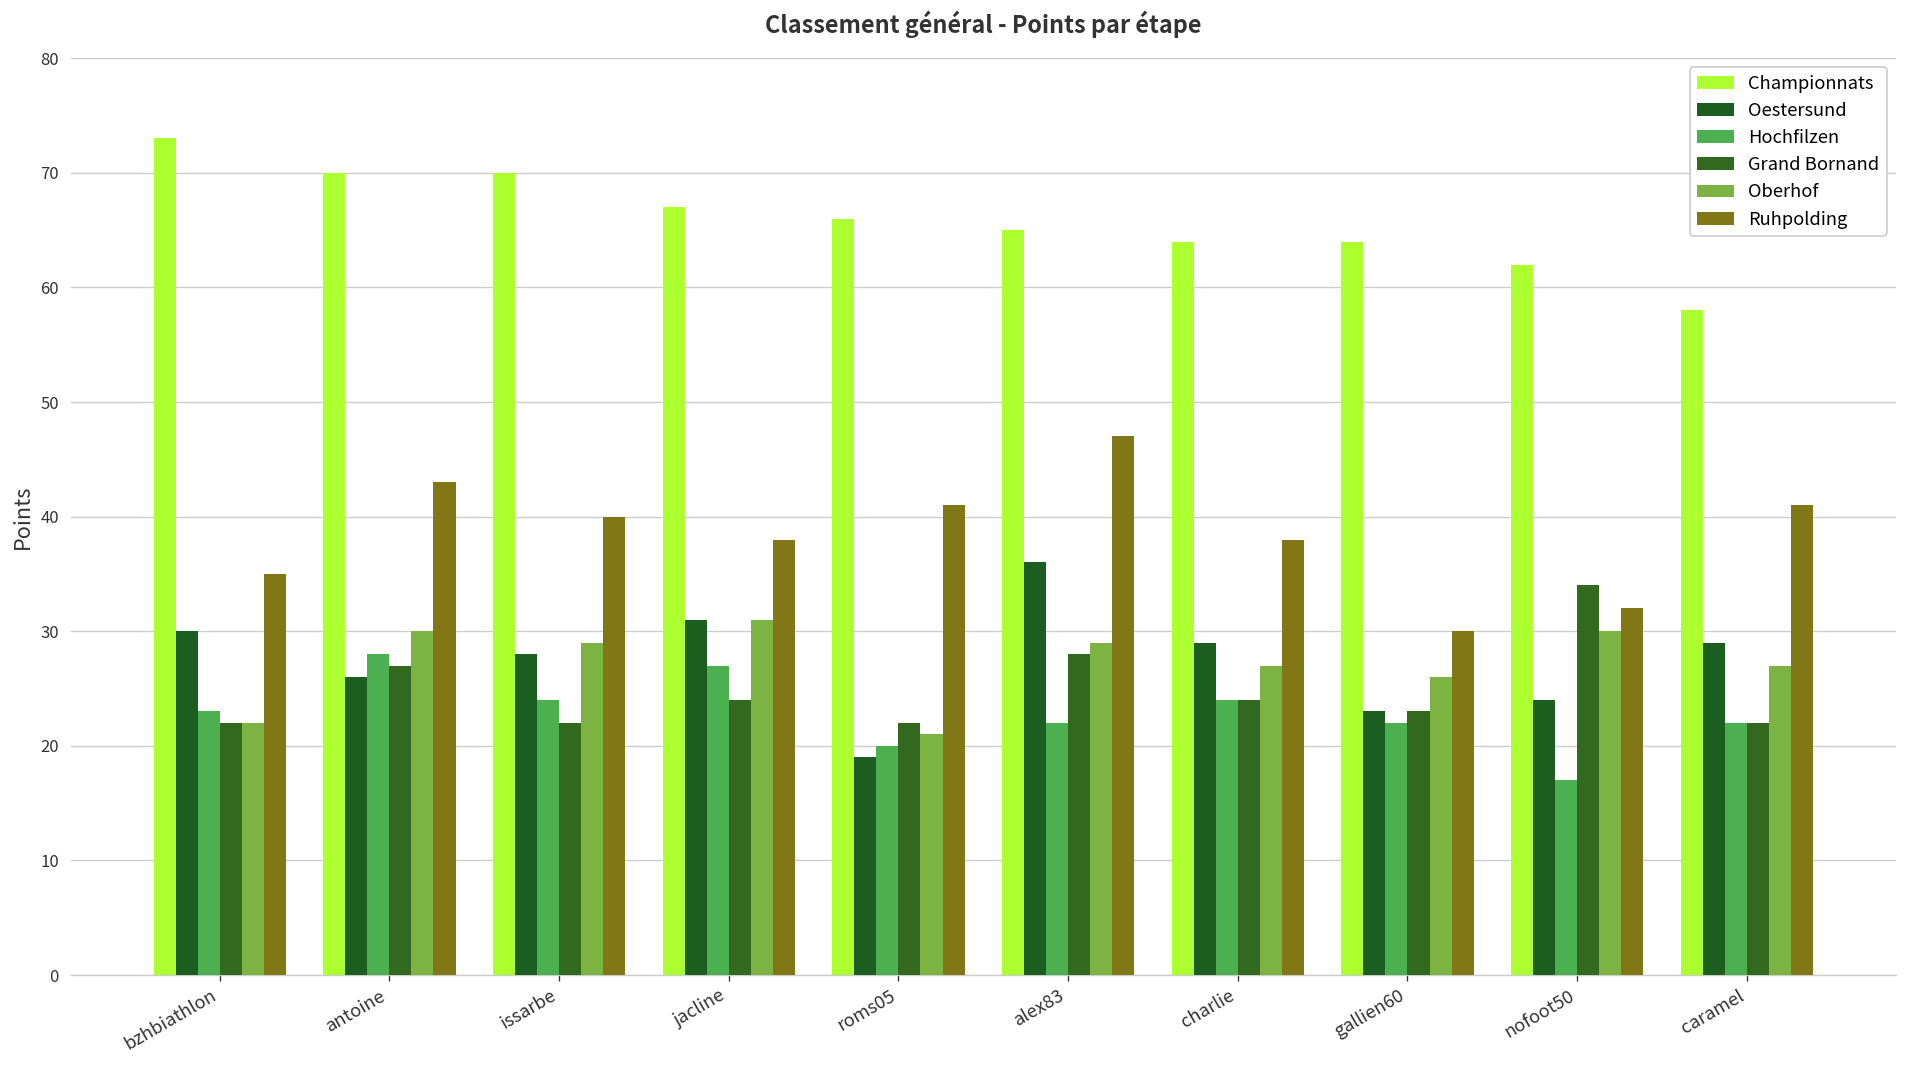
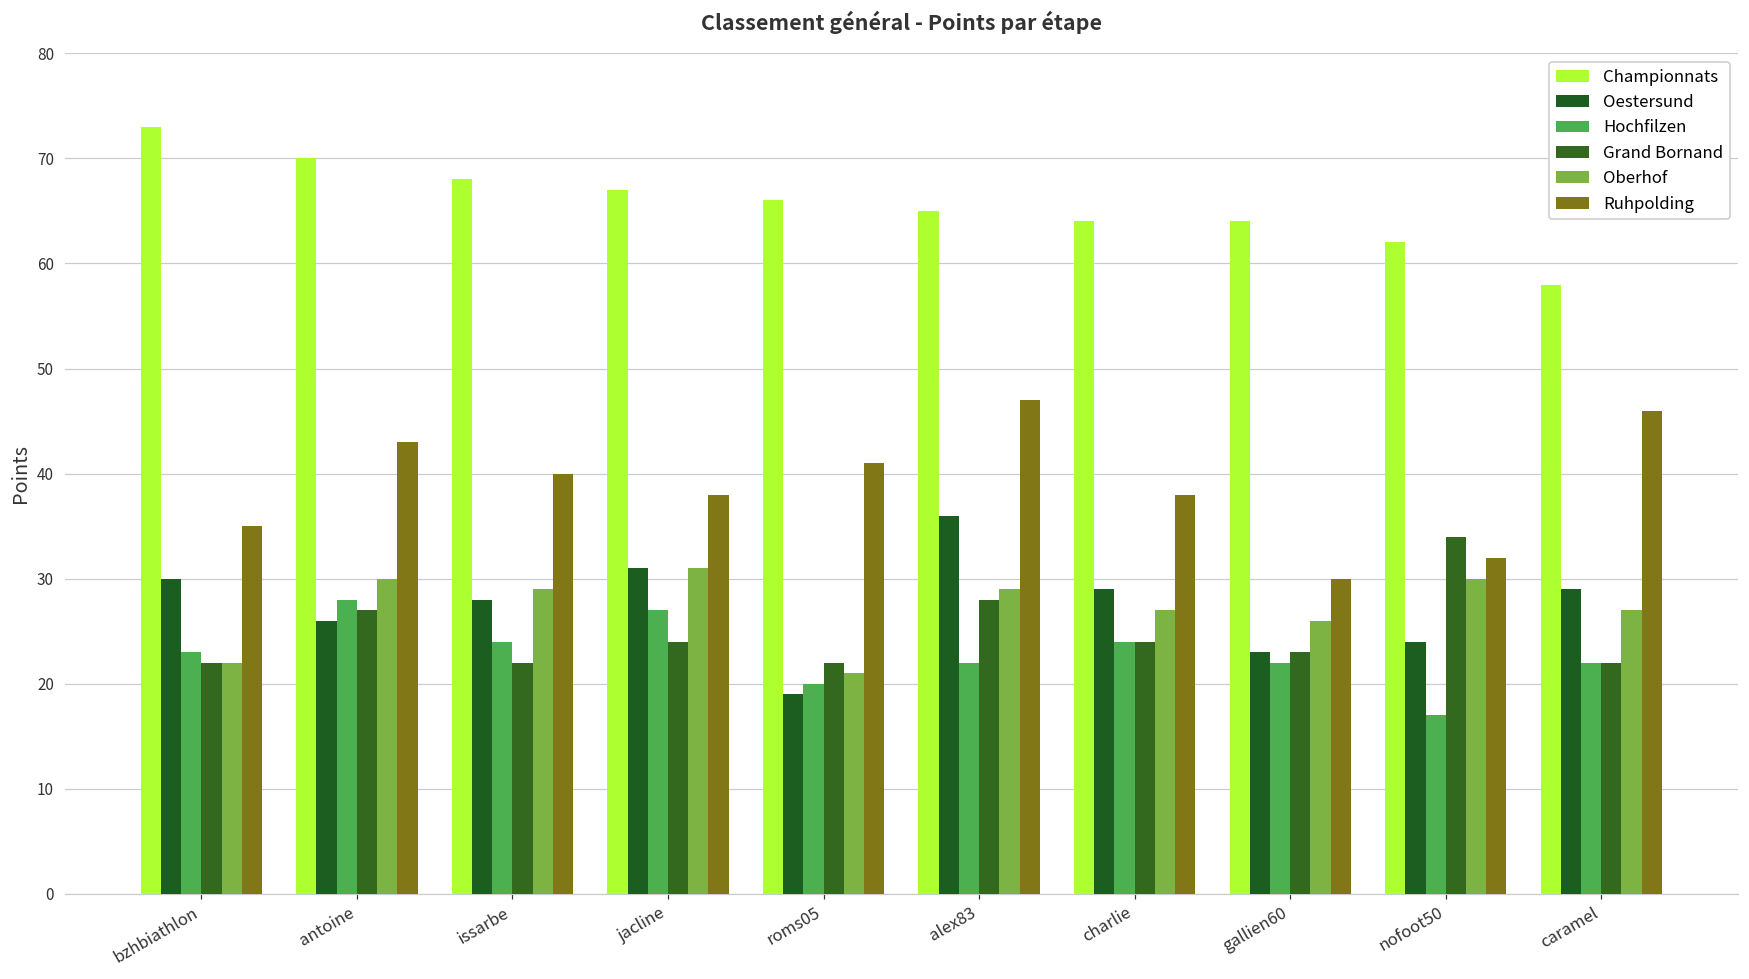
  {
    "Championnats": {
      "bzhbiathlon": 73,
      "antoine": 70,
-     "issarbe": 70,
+     "issarbe": 68,
      "jacline": 67,
      "roms05": 66,
      "alex83": 65,
      "charlie": 64,
      "gallien60": 64,
      "nofoot50": 62,
      "caramel": 58
    },
    "Ruhpolding": {
      "bzhbiathlon": 35,
      "antoine": 43,
      "issarbe": 40,
      "jacline": 38,
      "roms05": 41,
      "alex83": 47,
      "charlie": 38,
      "gallien60": 30,
      "nofoot50": 32,
-     "caramel": 41
+     "caramel": 46
    }
  }
